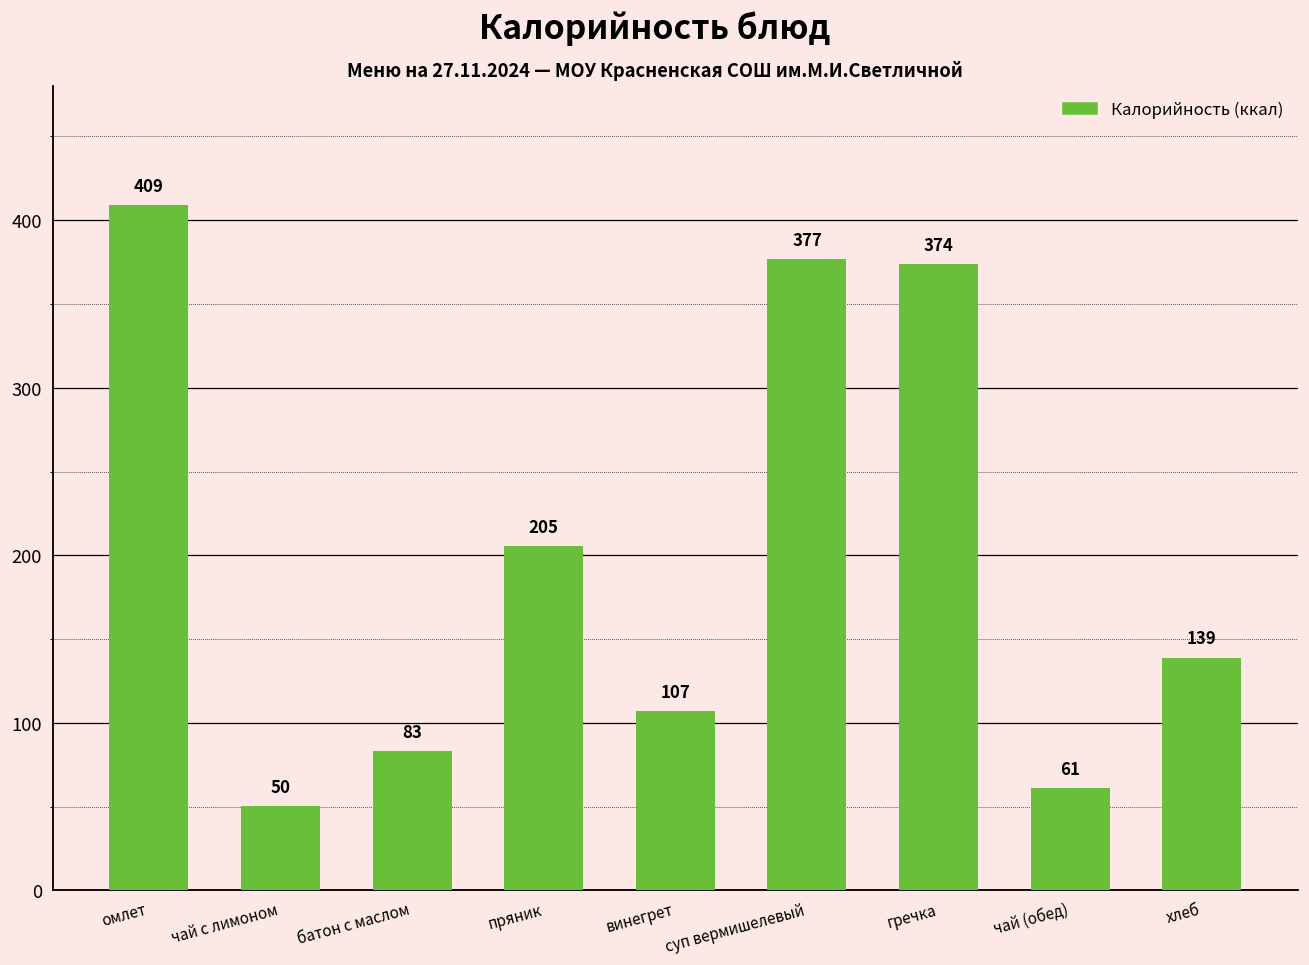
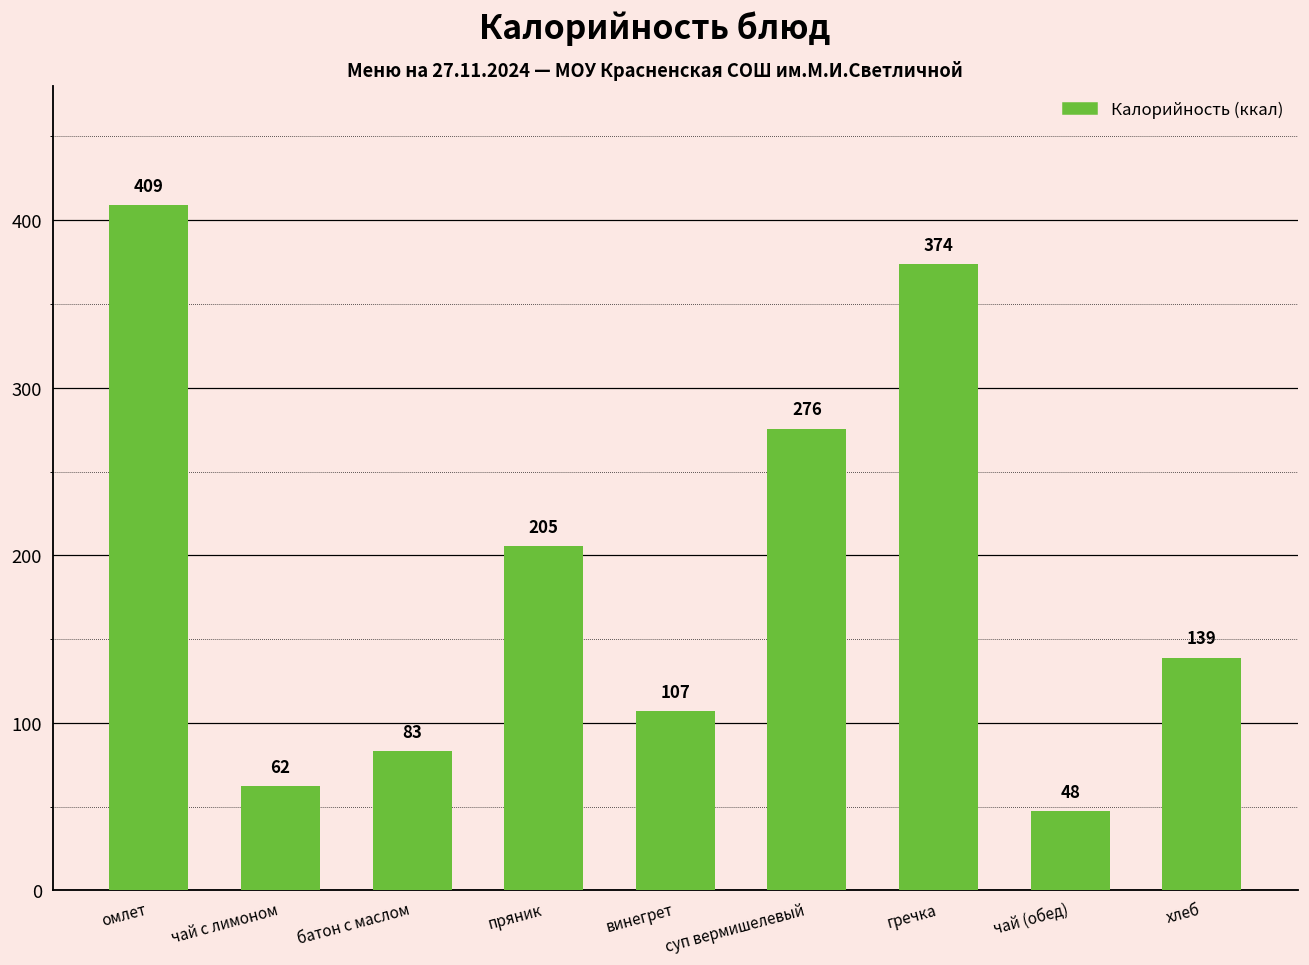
  {
    "омлет": 409,
-   "чай с лимоном": 50,
+   "чай с лимоном": 62,
    "батон с маслом": 83,
    "пряник": 205,
    "винегрет": 107,
-   "суп вермишелевый": 377,
+   "суп вермишелевый": 276,
    "гречка": 374,
-   "чай (обед)": 61,
+   "чай (обед)": 48,
    "хлеб": 139
  }
